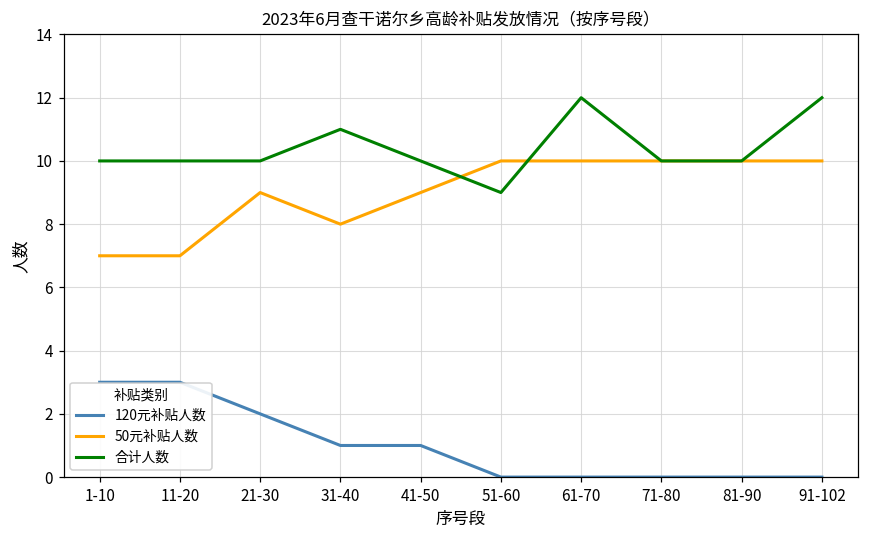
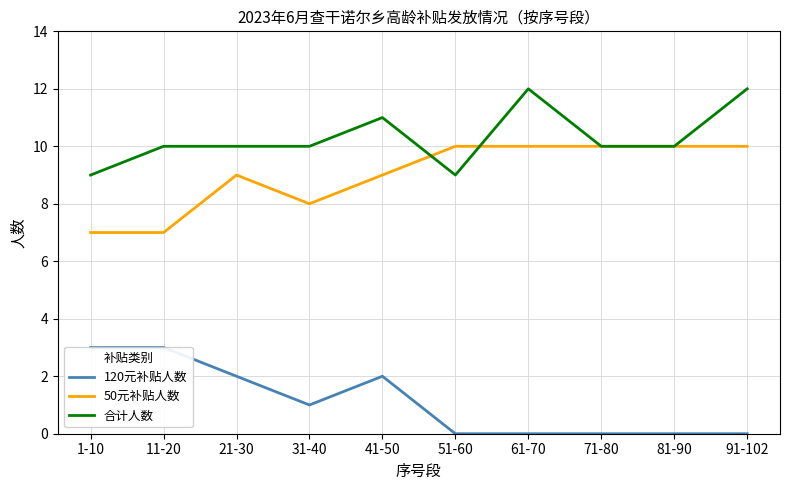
  {
    "120元补贴人数": {
      "21-30": 2,
      "31-40": 1,
-     "41-50": 1,
+     "41-50": 2,
      "51-60": 0,
      "61-70": 0,
      "71-80": 0,
      "81-90": 0,
      "91-102": 0
    },
    "50元补贴人数": {
      "1-10": 7,
      "11-20": 7,
      "21-30": 9,
      "31-40": 8,
      "41-50": 9,
      "51-60": 10,
      "61-70": 10,
      "91-102": 10
    },
    "合计人数": {
-     "1-10": 10,
+     "1-10": 9,
      "11-20": 10,
      "21-30": 10,
-     "31-40": 11,
-     "41-50": 10,
+     "31-40": 10,
+     "41-50": 11,
      "51-60": 9,
      "61-70": 12,
      "91-102": 12
    }
  }
